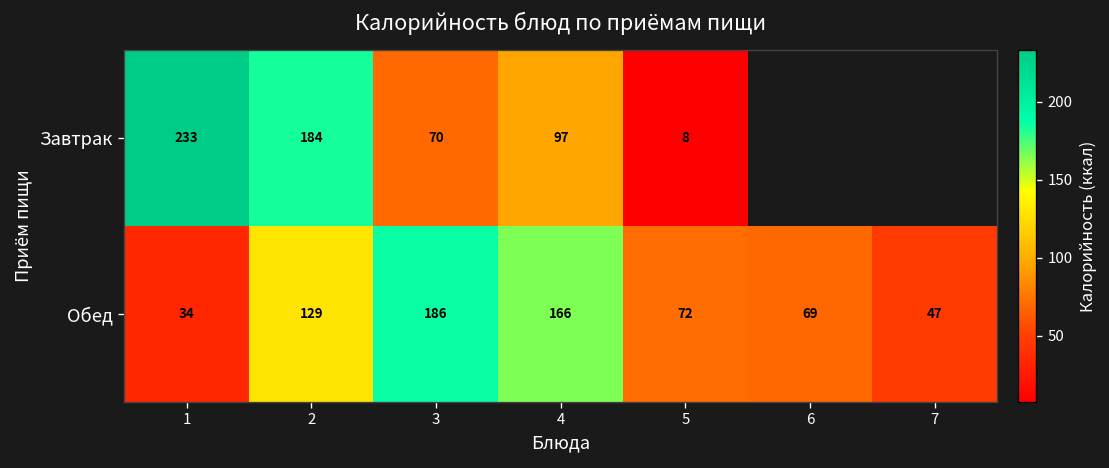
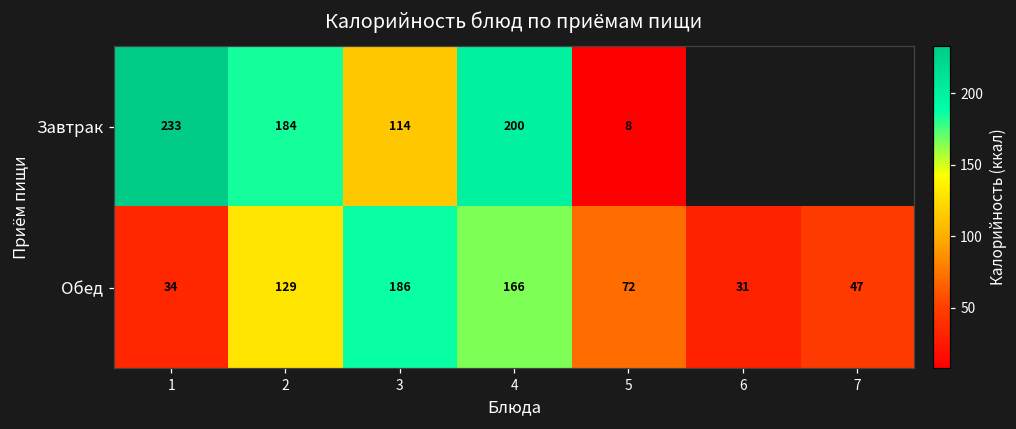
  {
    "Завтрак": {
      "1": 233,
      "2": 184,
-     "3": 70,
-     "4": 97,
+     "3": 114,
+     "4": 200,
      "5": 8
    },
    "Обед": {
      "1": 34,
      "2": 129,
      "3": 186,
      "4": 166,
      "5": 72,
-     "6": 69,
+     "6": 31,
      "7": 47
    }
  }
